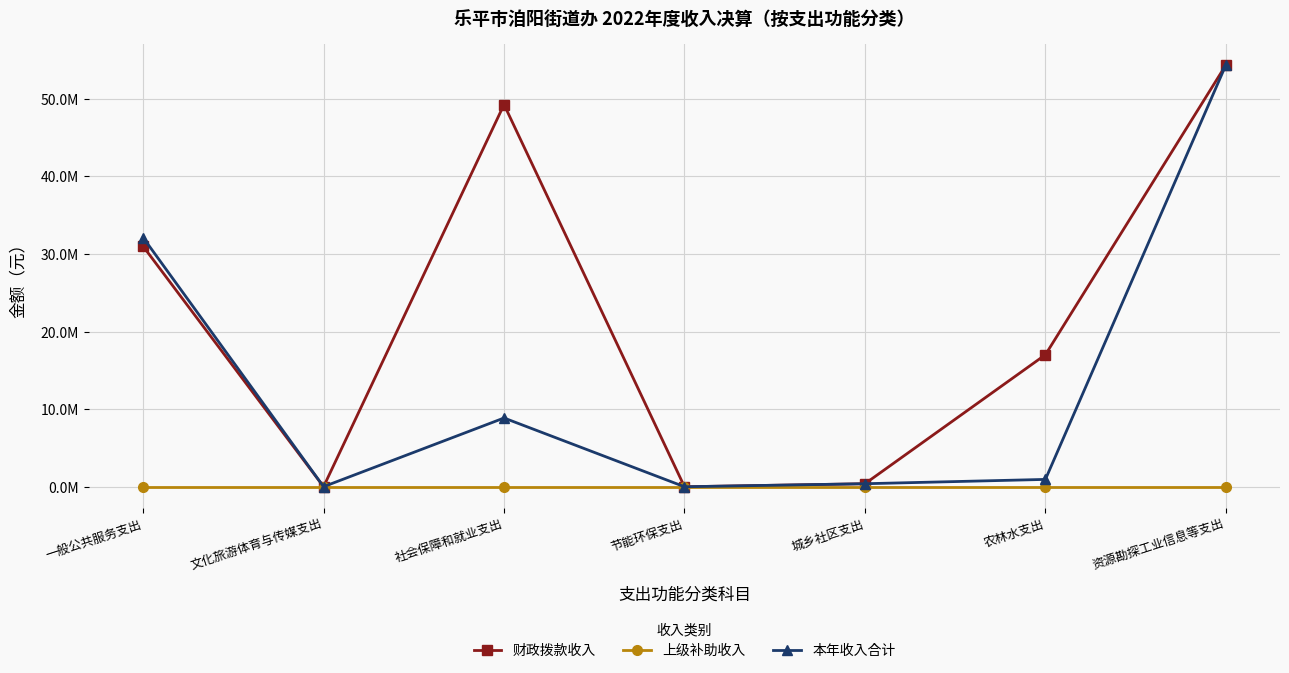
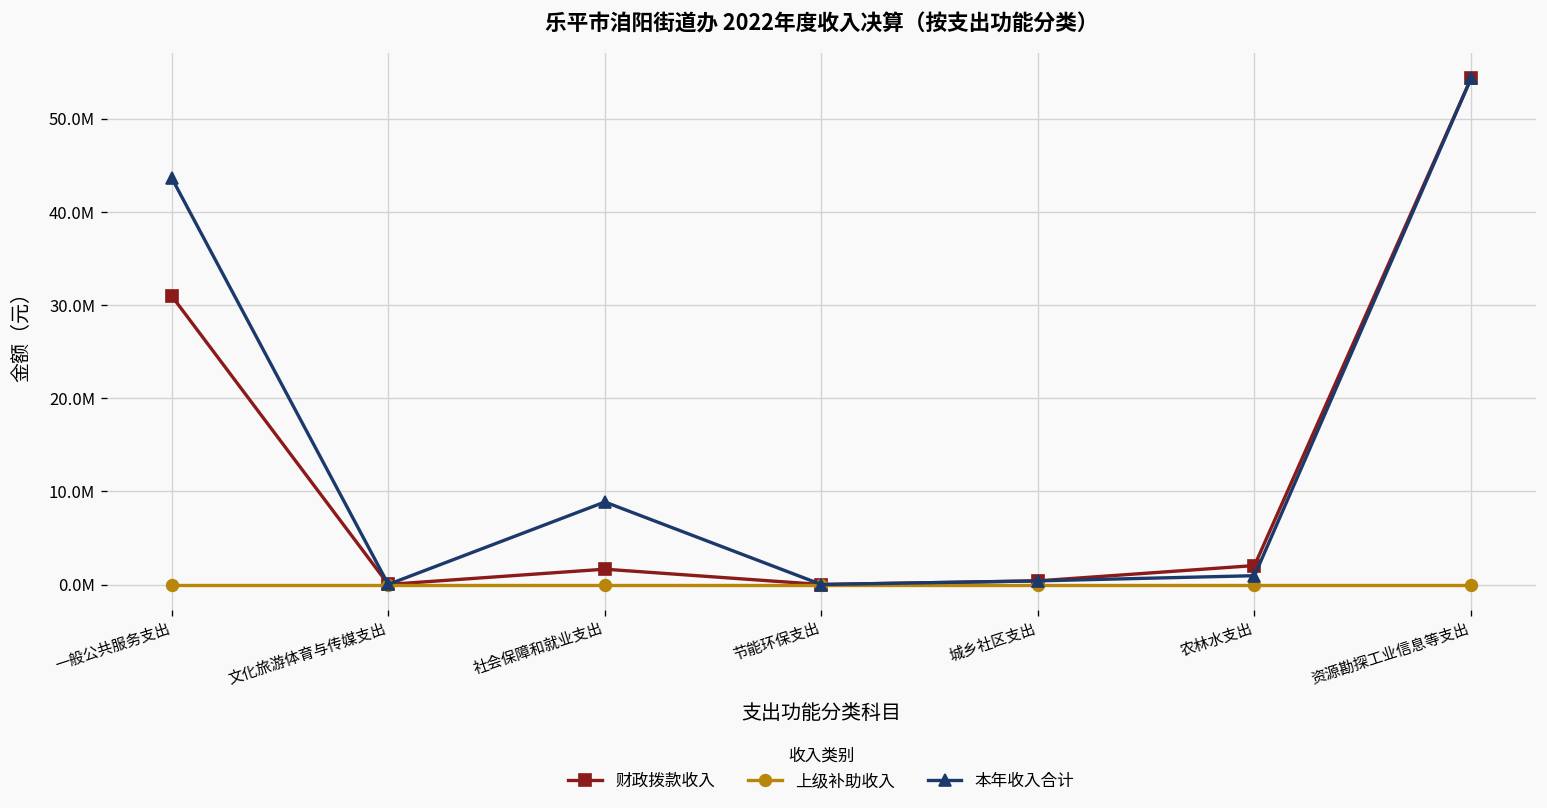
  {
    "财政拨款收入": {
      "一般公共服务支出": 31000000,
-     "社会保障和就业支出": 49000000,
-     "农林水支出": 17000000
+     "社会保障和就业支出": 2000000,
+     "农林水支出": 2000000
    },
    "上级补助收入": {
      "一般公共服务支出": 0,
      "社会保障和就业支出": 0,
      "城乡社区支出": 0,
      "农林水支出": 0,
      "资源勘探工业信息等支出": 0
    },
    "本年收入合计": {
-     "一般公共服务支出": 32000000,
+     "一般公共服务支出": 44000000,
      "社会保障和就业支出": 9000000,
      "农林水支出": 1000000
    }
  }
